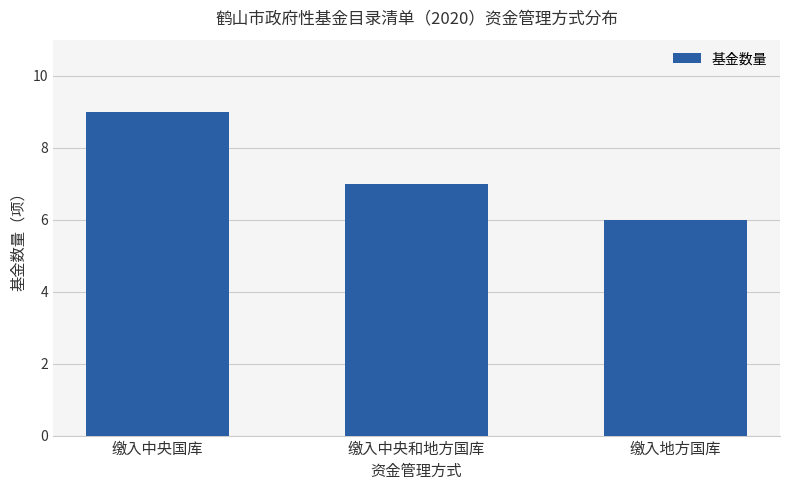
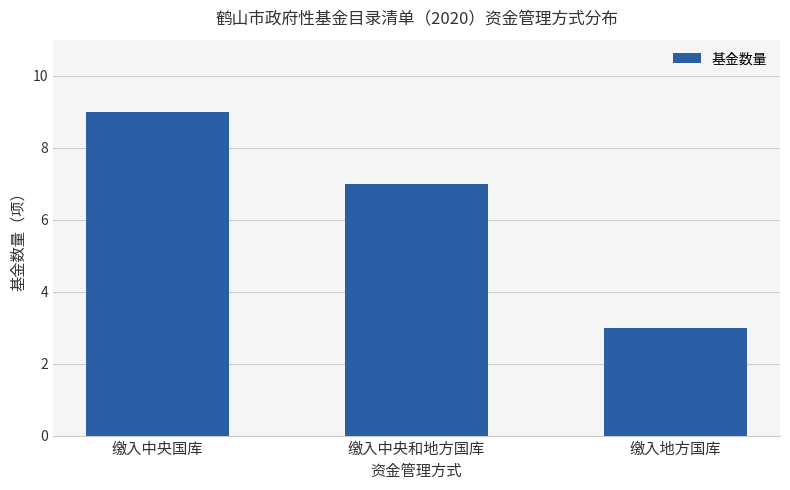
  {
    "缴入中央国库": 9,
    "缴入中央和地方国库": 7,
-   "缴入地方国库": 6
+   "缴入地方国库": 3
  }
